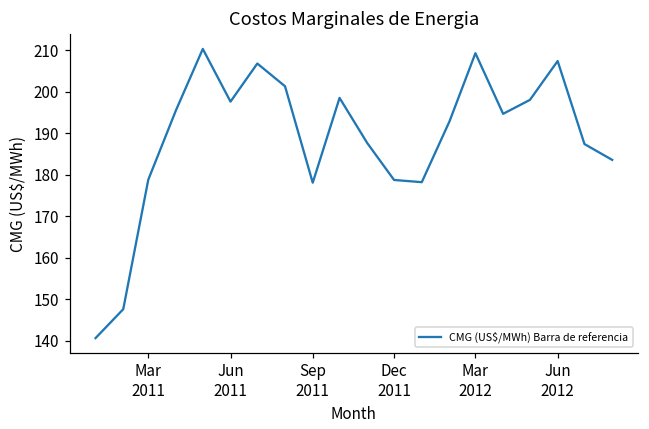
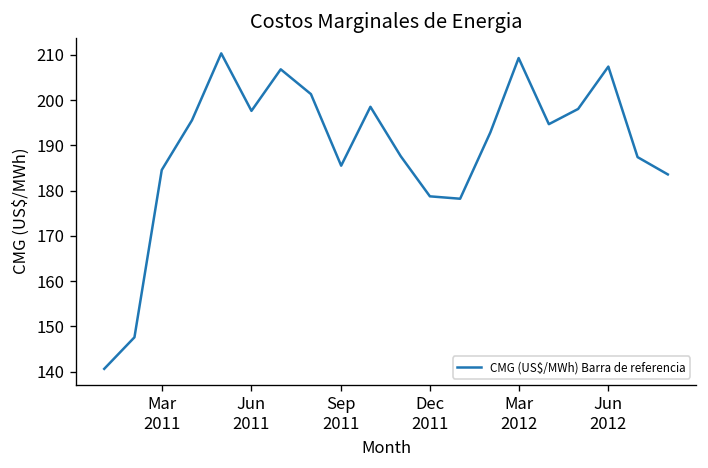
  {
-   "Mar 2011": 179,
+   "Mar 2011": 185,
    "Jun 2011": 198,
-   "Sep 2011": 178,
+   "Sep 2011": 186,
    "Dec 2011": 179,
    "Mar 2012": 209,
    "Jun 2012": 207
  }
